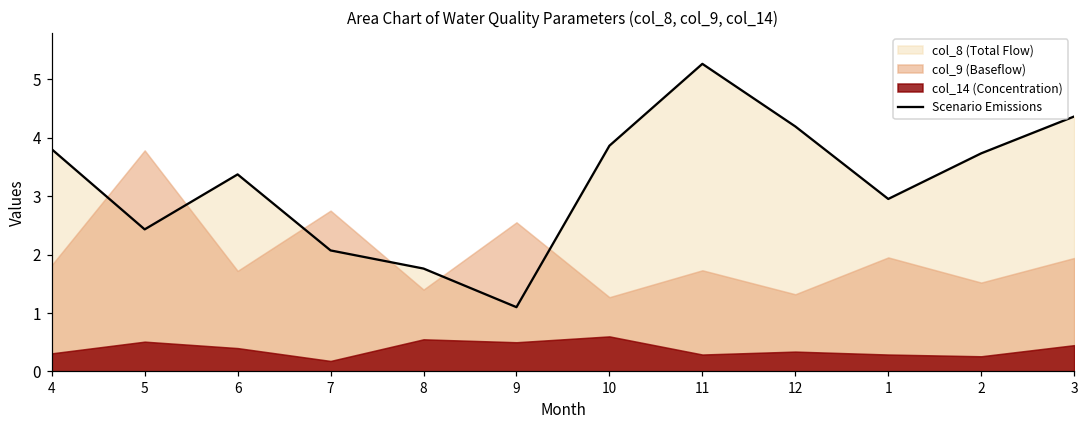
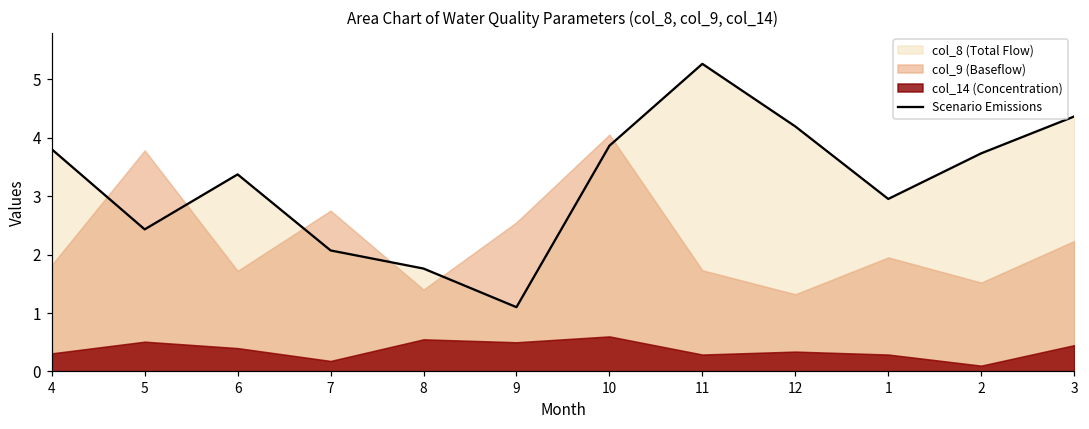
  {
    "col_8 (Total Flow)": {
      "4": 3.8,
      "5": 2.4,
      "6": 3.4,
      "7": 2.1,
      "8": 1.8,
      "9": 1.1,
      "10": 3.9,
      "11": 5.3,
      "12": 4.2,
      "1": 3.0,
      "2": 3.7,
      "3": 4.4
    },
    "col_9 (Baseflow)": {
      "4": 1.8,
      "5": 3.8,
      "6": 1.7,
      "7": 2.8,
      "8": 1.4,
      "9": 2.6,
-     "10": 1.3,
+     "10": 4.1,
      "11": 1.7,
      "12": 1.3,
      "1": 2.0,
      "2": 1.5,
-     "3": 1.9
+     "3": 2.2
    },
    "col_14 (Concentration)": {
      "4": 0.3,
      "5": 0.5,
      "6": 0.4,
      "7": 0.2,
      "8": 0.6,
      "9": 0.5,
      "10": 0.6,
      "11": 0.3,
      "12": 0.3,
      "1": 0.3,
-     "2": 0.3,
+     "2": 0.1,
      "3": 0.5
    }
  }
